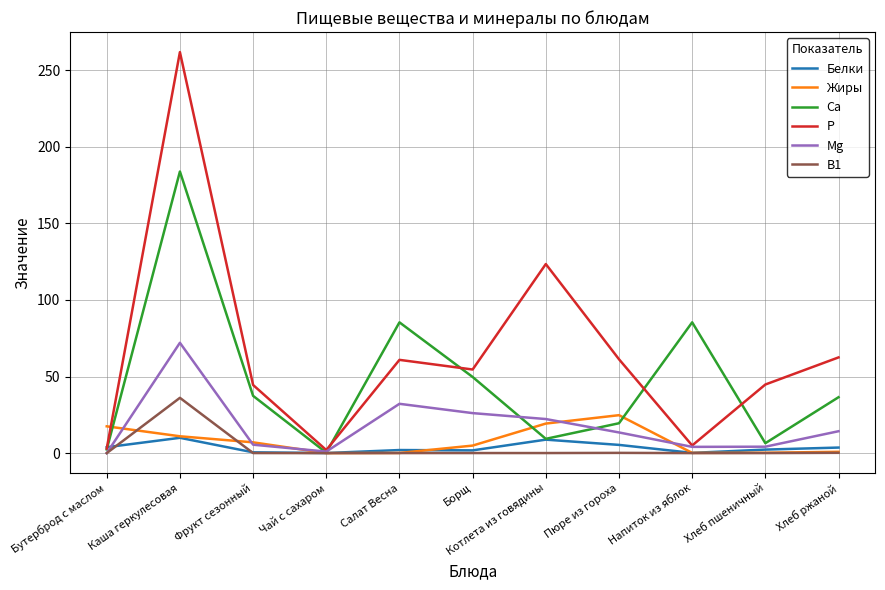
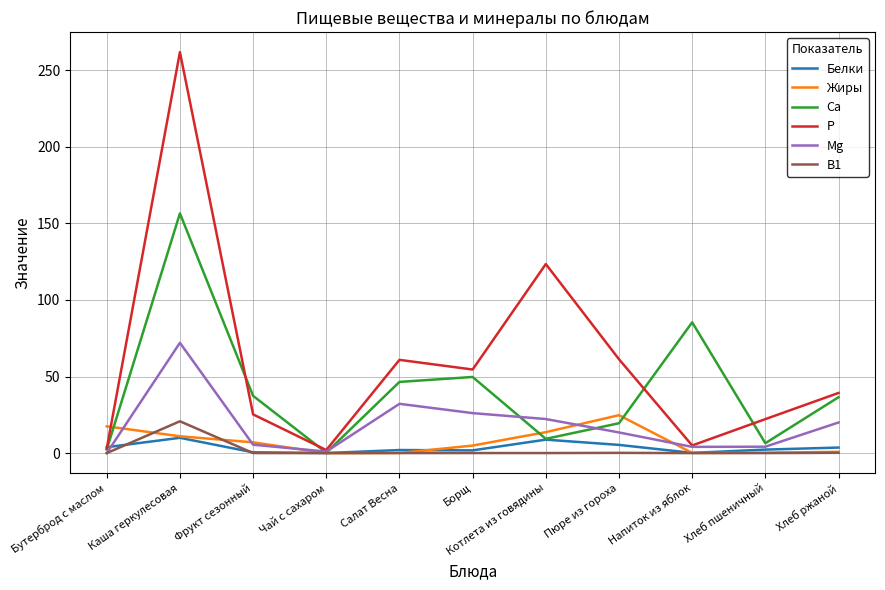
  {
    "Белки": {
      "Салат Весна": 2,
      "Борщ": 2,
      "Пюре из гороха": 5,
      "Хлеб пшеничный": 2,
      "Хлеб ржаной": 4
    },
    "Жиры": {
      "Бутерброд с маслом": 18,
      "Борщ": 5,
-     "Котлета из говядины": 19,
+     "Котлета из говядины": 14,
      "Пюре из гороха": 25
    },
    "Ca": {
-     "Каша геркулесовая": 184,
+     "Каша геркулесовая": 157,
      "Фрукт сезонный": 37,
-     "Салат Весна": 85,
+     "Салат Весна": 47,
      "Борщ": 50,
      "Пюре из гороха": 20,
      "Напиток из яблок": 85,
      "Хлеб пшеничный": 6,
      "Хлеб ржаной": 37
    },
    "P": {
      "Каша геркулесовая": 262,
-     "Фрукт сезонный": 45,
+     "Фрукт сезонный": 25,
      "Салат Весна": 61,
      "Борщ": 55,
      "Котлета из говядины": 123,
      "Пюре из гороха": 61,
-     "Хлеб пшеничный": 45,
-     "Хлеб ржаной": 63
+     "Хлеб пшеничный": 22,
+     "Хлеб ржаной": 39
    },
    "Mg": {
      "Каша геркулесовая": 72,
      "Салат Весна": 32,
      "Борщ": 26,
      "Котлета из говядины": 22,
      "Пюре из гороха": 14,
      "Хлеб пшеничный": 4,
-     "Хлеб ржаной": 14
+     "Хлеб ржаной": 20
    },
    "В1": {
-     "Каша геркулесовая": 36,
+     "Каша геркулесовая": 21,
      "Борщ": 0,
      "Котлета из говядины": 0,
      "Пюре из гороха": 0
    }
  }
